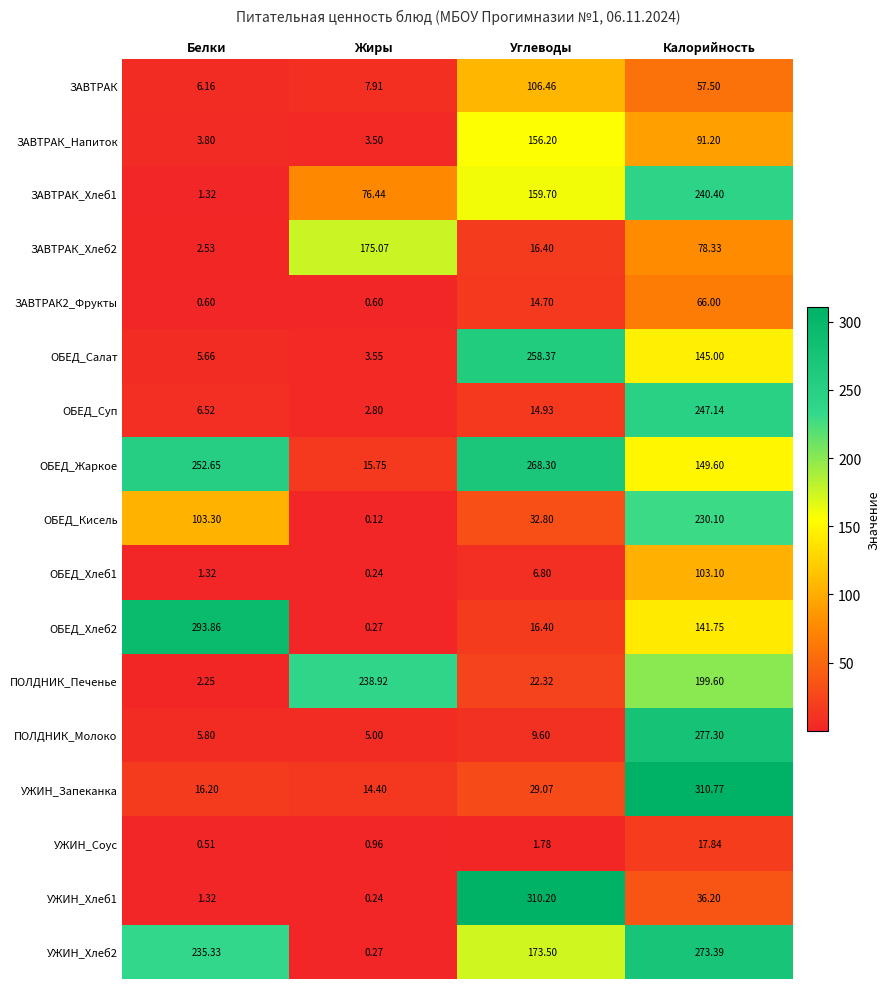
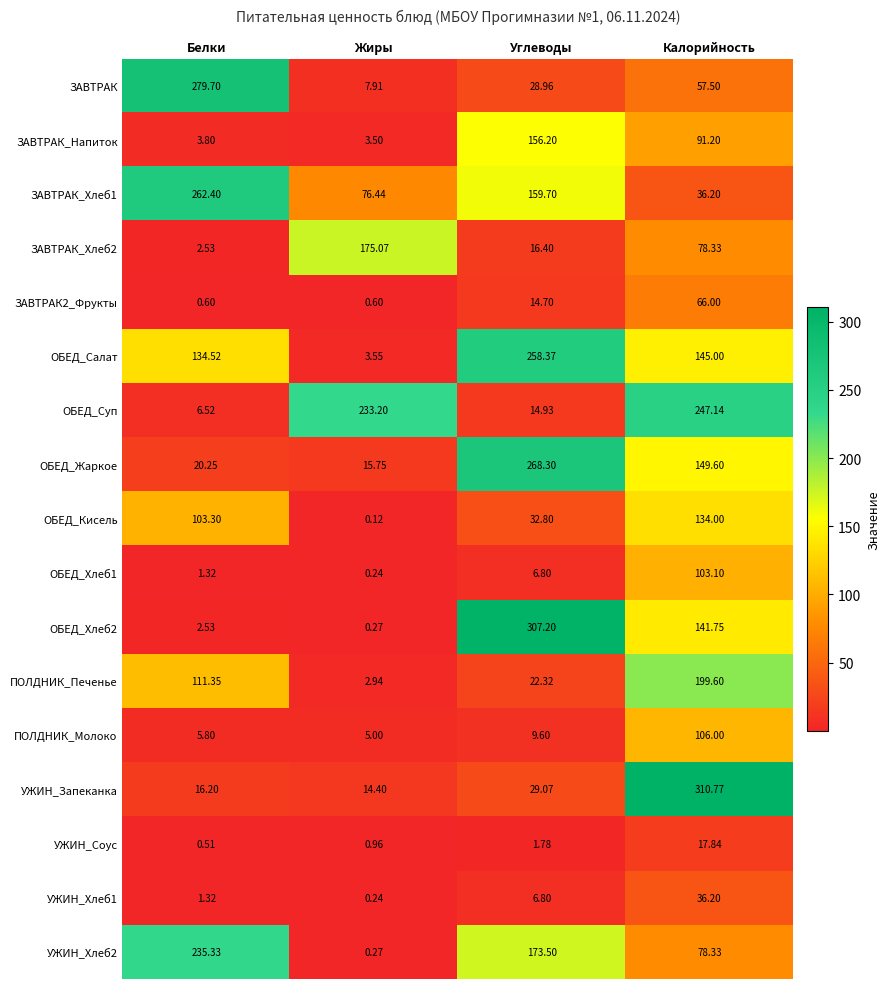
  {
    "ЗАВТРАК": {
-     "Белки": 6.16,
+     "Белки": 279.70,
      "Жиры": 7.91,
-     "Углеводы": 106.46,
+     "Углеводы": 28.96,
      "Калорийность": 57.50
    },
    "ЗАВТРАК_Напиток": {
      "Белки": 3.80,
      "Жиры": 3.50,
      "Углеводы": 156.20,
      "Калорийность": 91.20
    },
    "ЗАВТРАК_Хлеб1": {
-     "Белки": 1.32,
+     "Белки": 262.40,
      "Жиры": 76.44,
      "Углеводы": 159.70,
-     "Калорийность": 240.40
+     "Калорийность": 36.20
    },
    "ЗАВТРАК_Хлеб2": {
      "Белки": 2.53,
      "Жиры": 175.07,
      "Углеводы": 16.40,
      "Калорийность": 78.33
    },
    "ЗАВТРАК2_Фрукты": {
      "Белки": 0.60,
      "Жиры": 0.60,
      "Углеводы": 14.70,
      "Калорийность": 66.00
    },
    "ОБЕД_Салат": {
-     "Белки": 5.66,
+     "Белки": 134.52,
      "Жиры": 3.55,
      "Углеводы": 258.37,
      "Калорийность": 145.00
    },
    "ОБЕД_Суп": {
      "Белки": 6.52,
-     "Жиры": 2.80,
+     "Жиры": 233.20,
      "Углеводы": 14.93,
      "Калорийность": 247.14
    },
    "ОБЕД_Жаркое": {
-     "Белки": 252.65,
+     "Белки": 20.25,
      "Жиры": 15.75,
      "Углеводы": 268.30,
      "Калорийность": 149.60
    },
    "ОБЕД_Кисель": {
      "Белки": 103.30,
      "Жиры": 0.12,
      "Углеводы": 32.80,
-     "Калорийность": 230.10
+     "Калорийность": 134.00
    },
    "ОБЕД_Хлеб1": {
      "Белки": 1.32,
      "Жиры": 0.24,
      "Углеводы": 6.80,
      "Калорийность": 103.10
    },
    "ОБЕД_Хлеб2": {
-     "Белки": 293.86,
+     "Белки": 2.53,
      "Жиры": 0.27,
-     "Углеводы": 16.40,
+     "Углеводы": 307.20,
      "Калорийность": 141.75
    },
    "ПОЛДНИК_Печенье": {
-     "Белки": 2.25,
-     "Жиры": 238.92,
+     "Белки": 111.35,
+     "Жиры": 2.94,
      "Углеводы": 22.32,
      "Калорийность": 199.60
    },
    "ПОЛДНИК_Молоко": {
      "Белки": 5.80,
      "Жиры": 5.00,
      "Углеводы": 9.60,
-     "Калорийность": 277.30
+     "Калорийность": 106.00
    },
    "УЖИН_Запеканка": {
      "Белки": 16.20,
      "Жиры": 14.40,
      "Углеводы": 29.07,
      "Калорийность": 310.77
    },
    "УЖИН_Соус": {
      "Белки": 0.51,
      "Жиры": 0.96,
      "Углеводы": 1.78,
      "Калорийность": 17.84
    },
    "УЖИН_Хлеб1": {
      "Белки": 1.32,
      "Жиры": 0.24,
-     "Углеводы": 310.20,
+     "Углеводы": 6.80,
      "Калорийность": 36.20
    },
    "УЖИН_Хлеб2": {
      "Белки": 235.33,
      "Жиры": 0.27,
      "Углеводы": 173.50,
-     "Калорийность": 273.39
+     "Калорийность": 78.33
    }
  }
